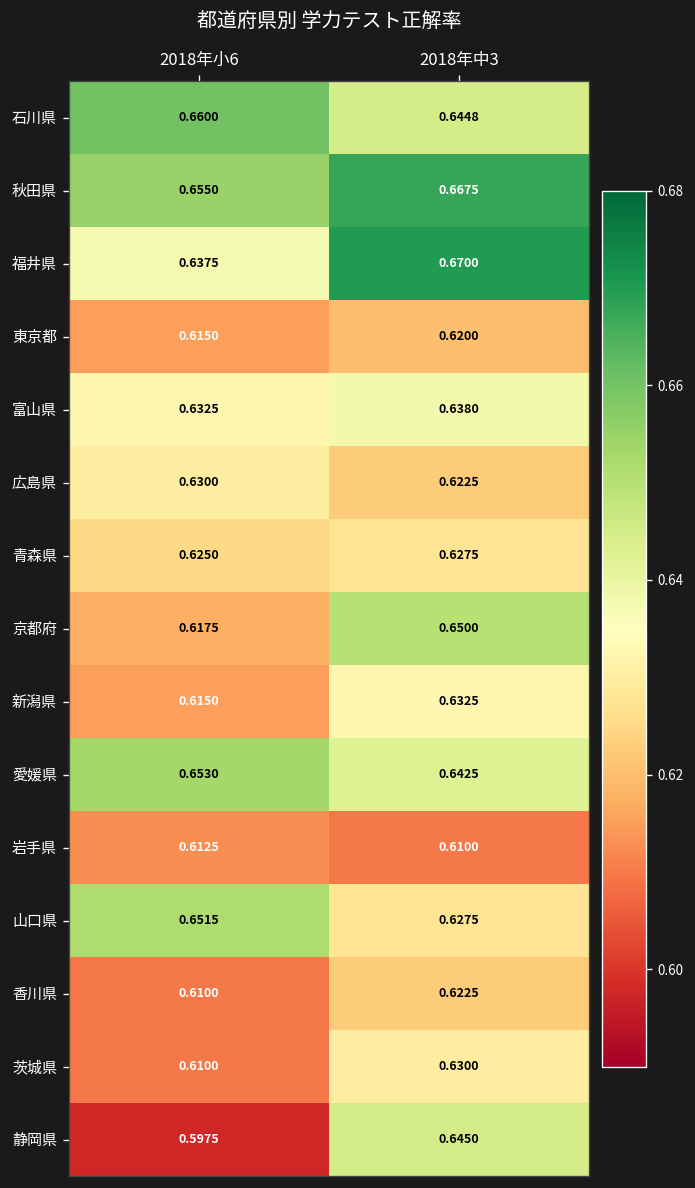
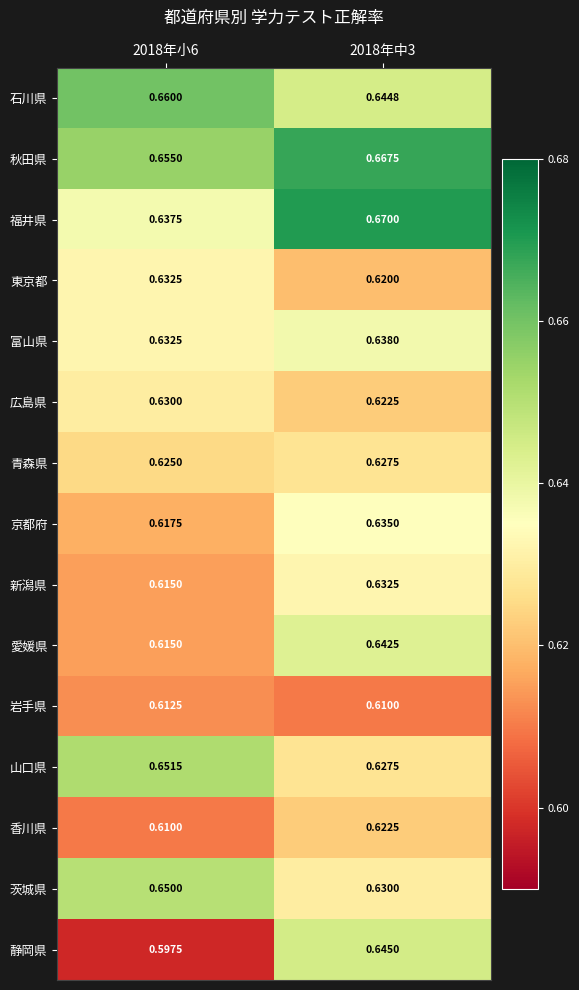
  {
    "石川県": {
      "2018年小6": 0.6600,
      "2018年中3": 0.6448
    },
    "秋田県": {
      "2018年小6": 0.6550,
      "2018年中3": 0.6675
    },
    "福井県": {
      "2018年小6": 0.6375,
      "2018年中3": 0.6700
    },
    "東京都": {
-     "2018年小6": 0.6150,
+     "2018年小6": 0.6325,
      "2018年中3": 0.6200
    },
    "富山県": {
      "2018年小6": 0.6325,
      "2018年中3": 0.6380
    },
    "広島県": {
      "2018年小6": 0.6300,
      "2018年中3": 0.6225
    },
    "青森県": {
      "2018年小6": 0.6250,
      "2018年中3": 0.6275
    },
    "京都府": {
      "2018年小6": 0.6175,
-     "2018年中3": 0.6500
+     "2018年中3": 0.6350
    },
    "新潟県": {
      "2018年小6": 0.6150,
      "2018年中3": 0.6325
    },
    "愛媛県": {
-     "2018年小6": 0.6530,
+     "2018年小6": 0.6150,
      "2018年中3": 0.6425
    },
    "岩手県": {
      "2018年小6": 0.6125,
      "2018年中3": 0.6100
    },
    "山口県": {
      "2018年小6": 0.6515,
      "2018年中3": 0.6275
    },
    "香川県": {
      "2018年小6": 0.6100,
      "2018年中3": 0.6225
    },
    "茨城県": {
-     "2018年小6": 0.6100,
+     "2018年小6": 0.6500,
      "2018年中3": 0.6300
    },
    "静岡県": {
      "2018年小6": 0.5975,
      "2018年中3": 0.6450
    }
  }
